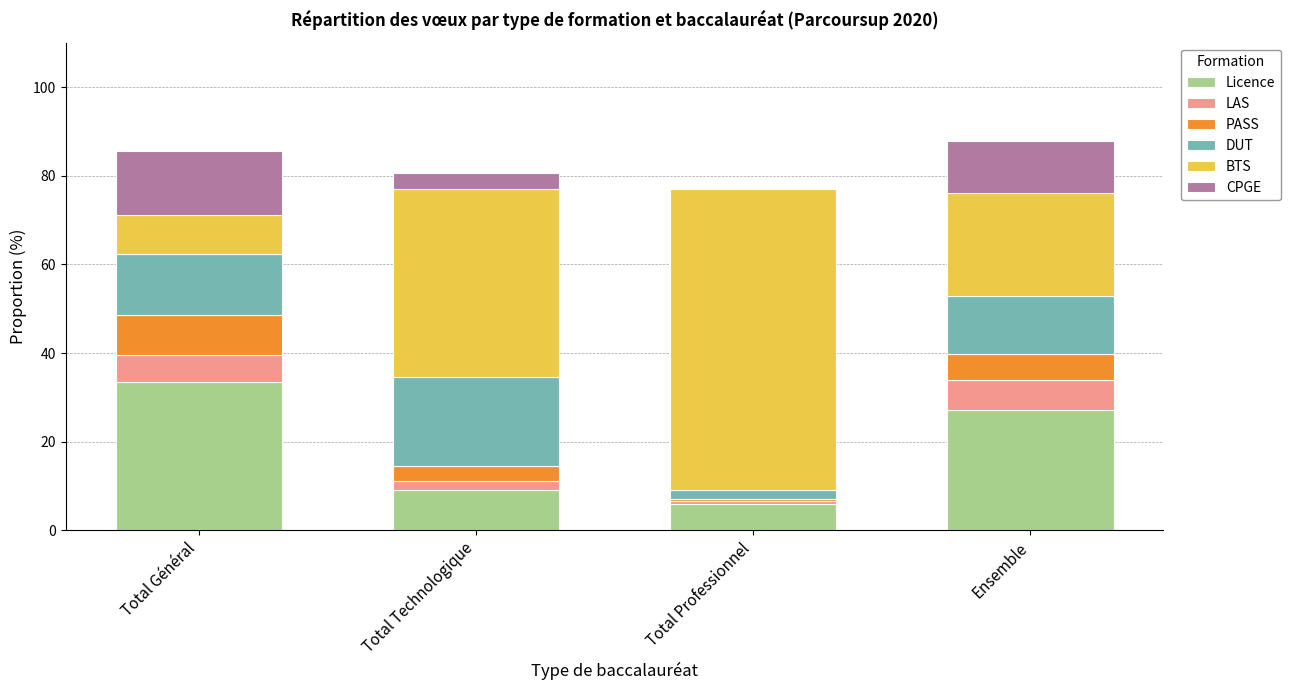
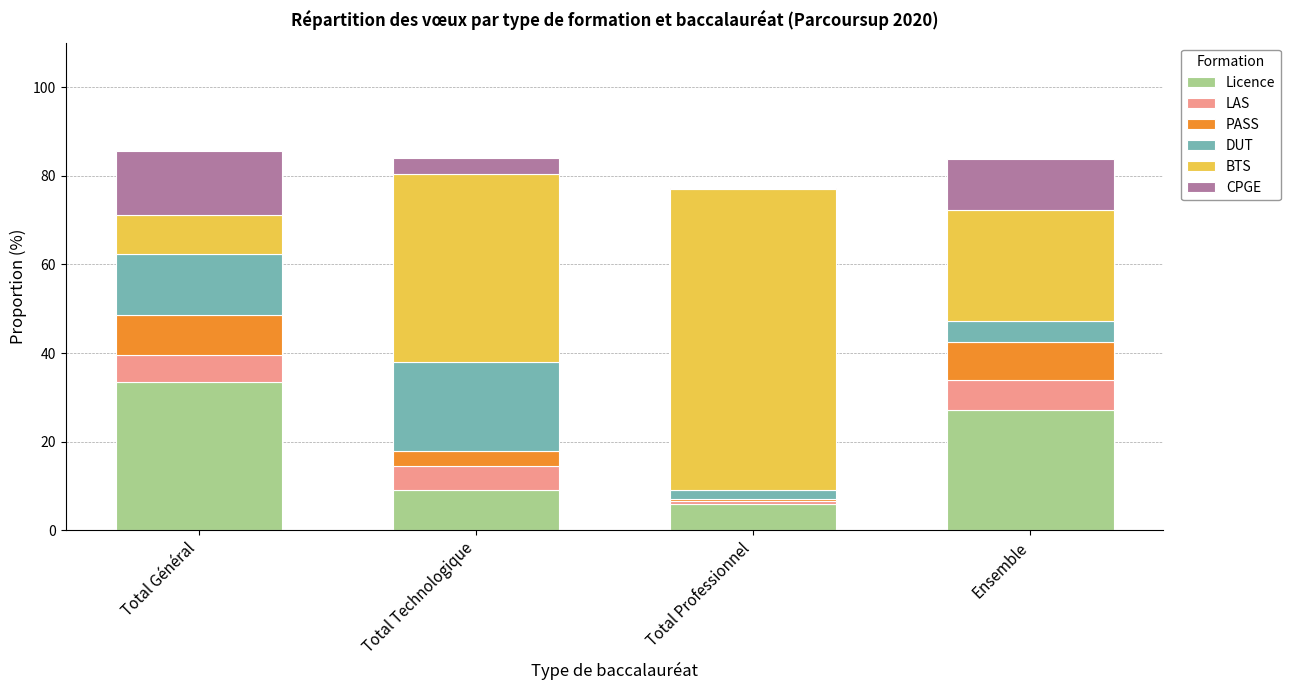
  {
    "Licence": {
      "Total Général": 34,
      "Total Technologique": 9,
      "Total Professionnel": 6,
      "Ensemble": 27
    },
    "LAS": {
      "Total Général": 6,
-     "Total Technologique": 2,
+     "Total Technologique": 5,
      "Total Professionnel": 1,
      "Ensemble": 7
    },
    "PASS": {
      "Total Général": 9,
      "Total Technologique": 3,
-     "Ensemble": 6
+     "Ensemble": 9
    },
    "DUT": {
      "Total Général": 14,
      "Total Technologique": 20,
      "Total Professionnel": 2,
-     "Ensemble": 13
+     "Ensemble": 5
    },
    "BTS": {
      "Total Général": 9,
      "Total Technologique": 42,
      "Total Professionnel": 68,
-     "Ensemble": 23
+     "Ensemble": 25
    },
    "CPGE": {
      "Total Général": 15,
      "Total Technologique": 4,
      "Ensemble": 12
    }
  }
